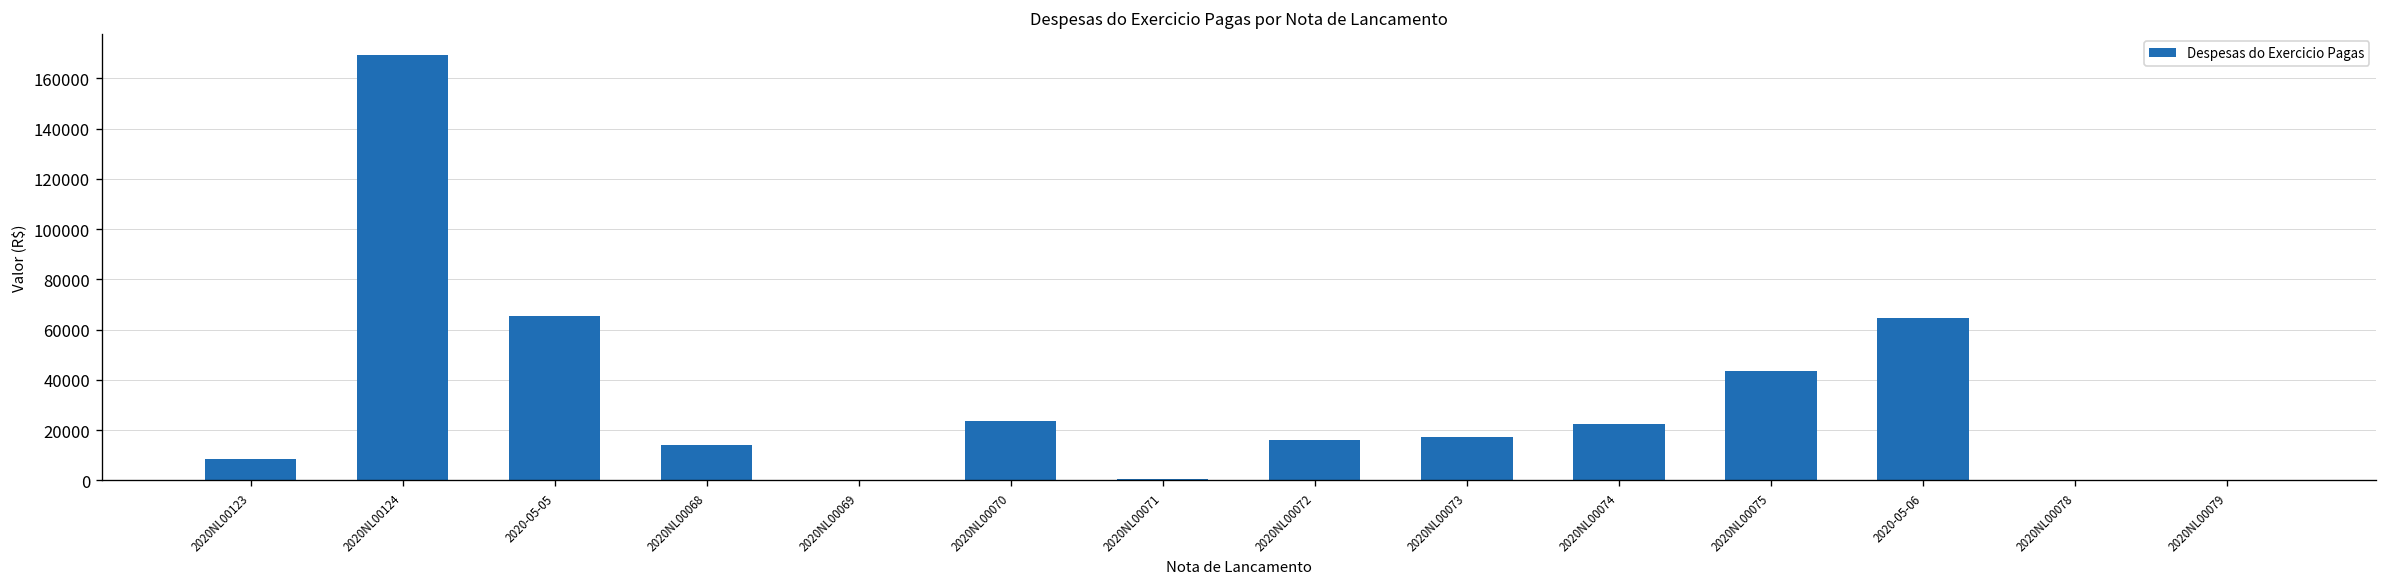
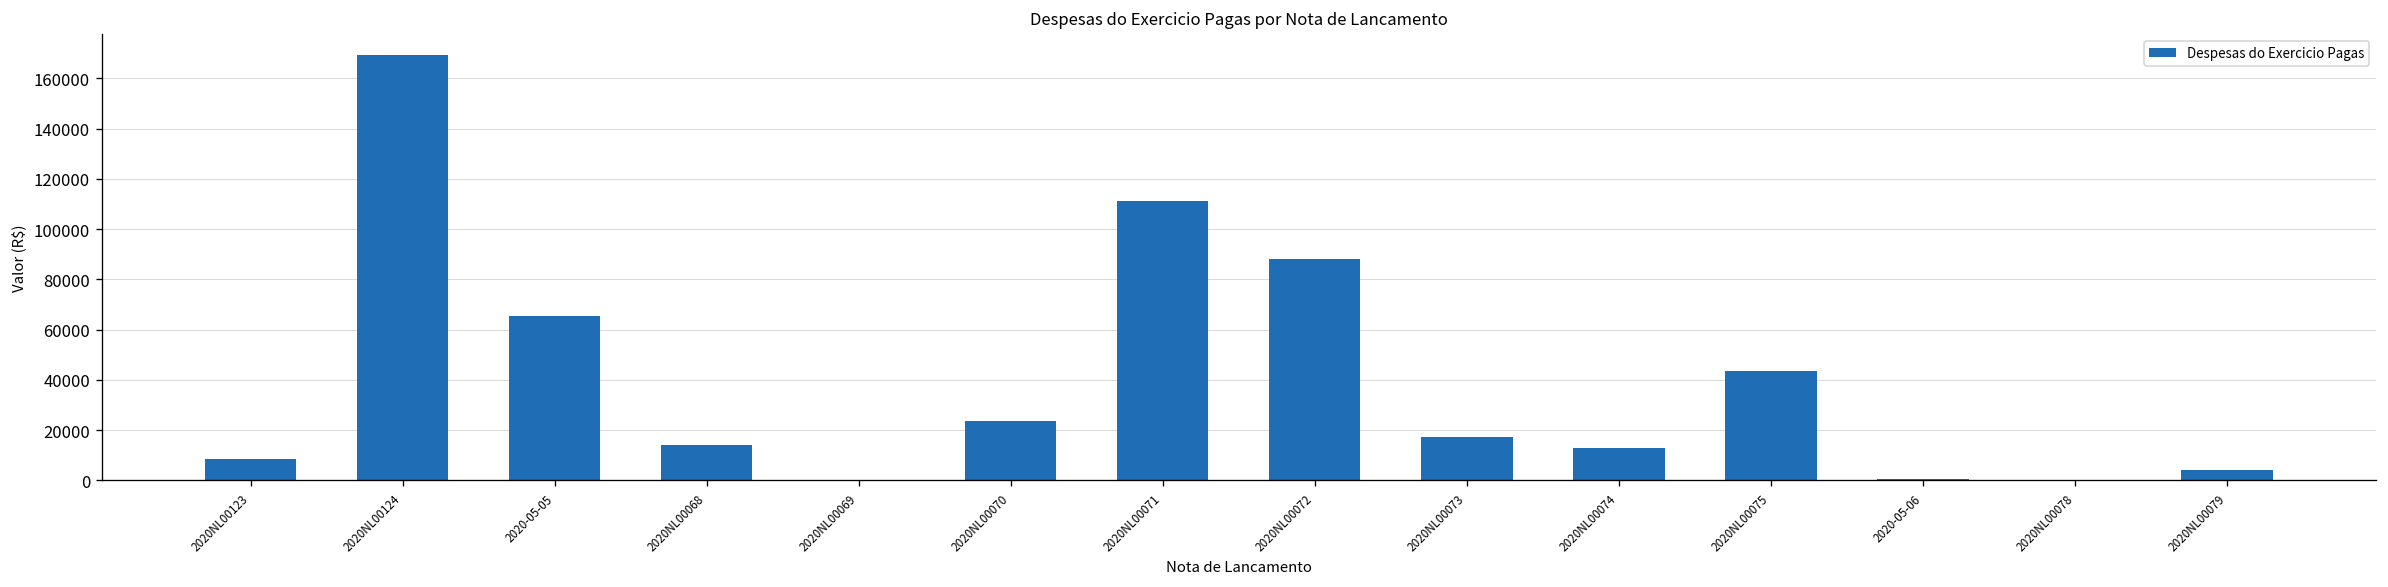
  {
    "2020NL00123": 8000,
    "2020NL00124": 169000,
    "2020-05-05": 65000,
    "2020NL00068": 14000,
    "2020NL00070": 24000,
-   "2020NL00071": 0,
-   "2020NL00072": 16000,
+   "2020NL00071": 111000,
+   "2020NL00072": 88000,
    "2020NL00073": 17000,
-   "2020NL00074": 22000,
+   "2020NL00074": 13000,
    "2020NL00075": 43000,
-   "2020-05-06": 65000,
-   "2020NL00079": 0
+   "2020-05-06": 0,
+   "2020NL00079": 4000
  }
